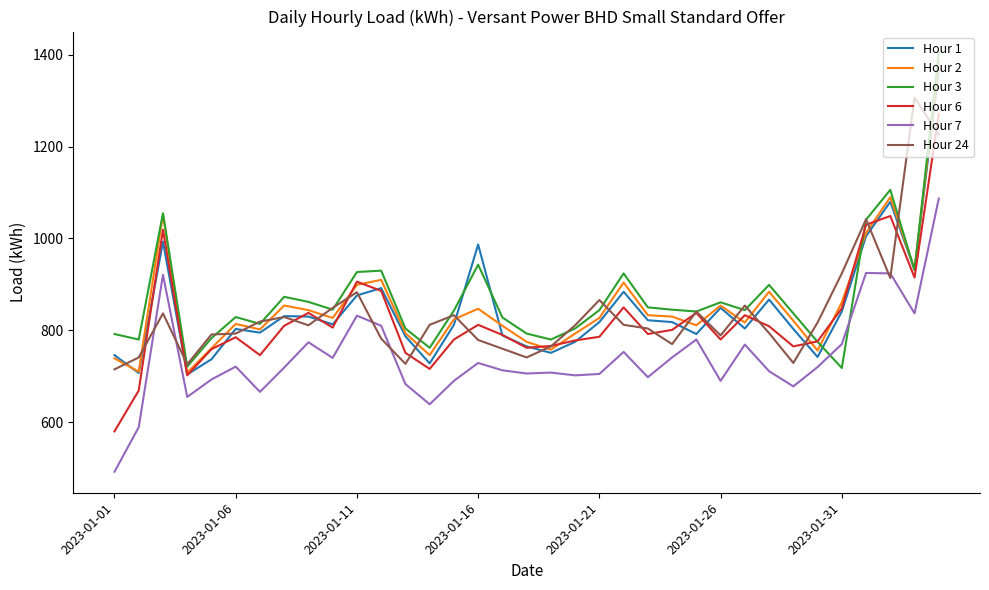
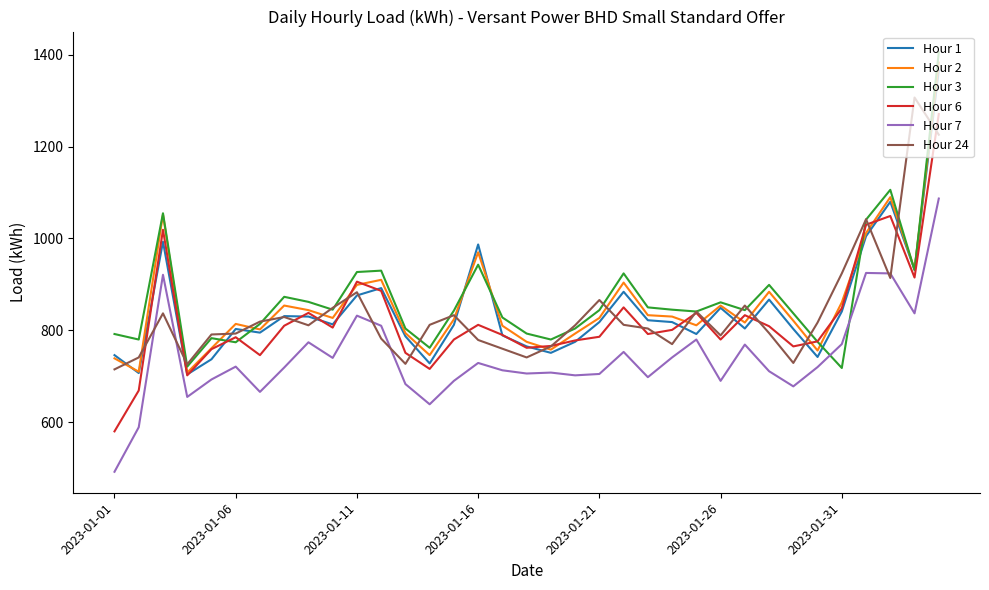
  {
    "Hour 1": {
      "2023-01-01": 750,
      "2023-01-06": 800,
      "2023-01-11": 880,
      "2023-01-16": 990,
      "2023-01-21": 820,
      "2023-01-31": 840
    },
    "Hour 2": {
      "2023-01-01": 740,
      "2023-01-06": 810,
      "2023-01-11": 900,
-     "2023-01-16": 850,
+     "2023-01-16": 970,
      "2023-01-21": 830,
      "2023-01-31": 860
    },
    "Hour 3": {
      "2023-01-01": 790,
-     "2023-01-06": 830,
+     "2023-01-06": 770,
      "2023-01-11": 930,
      "2023-01-16": 940,
      "2023-01-21": 840,
      "2023-01-26": 860,
      "2023-01-31": 720
    },
    "Hour 6": {
      "2023-01-01": 580,
      "2023-01-06": 790,
      "2023-01-11": 910,
      "2023-01-16": 810,
      "2023-01-21": 790,
      "2023-01-26": 780,
      "2023-01-31": 850
    },
    "Hour 7": {
      "2023-01-01": 490,
      "2023-01-06": 720,
      "2023-01-11": 830,
      "2023-01-16": 730,
      "2023-01-21": 710,
      "2023-01-26": 690,
      "2023-01-31": 770
    },
    "Hour 24": {
      "2023-01-01": 720,
      "2023-01-06": 790,
      "2023-01-11": 880,
      "2023-01-16": 780,
      "2023-01-21": 870,
      "2023-01-26": 790,
      "2023-01-31": 920
    }
  }
